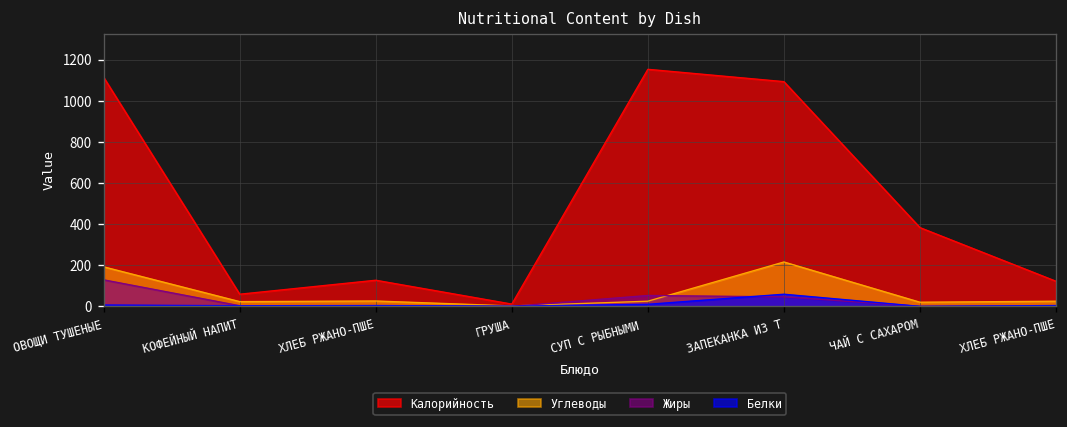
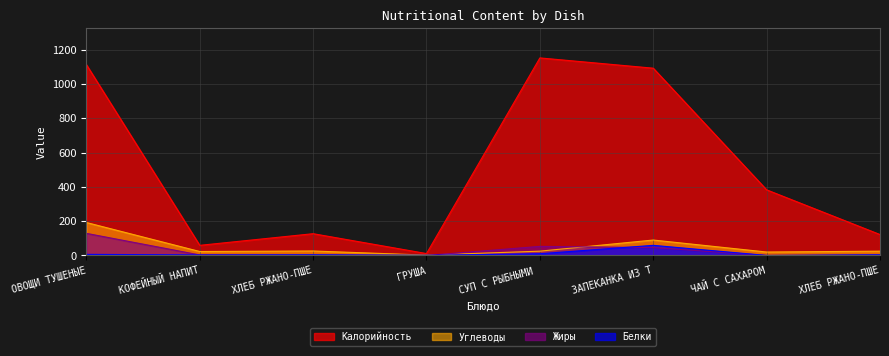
  {
    "Калорийность": {
      "ОВОЩИ ТУШЕНЫЕ": 1110,
      "КОФЕЙНЫЙ НАПИТ": 60,
      "СУП С РЫБНЫМИ": 1150,
      "ЗАПЕКАНКА ИЗ Т": 1090,
      "ЧАЙ С САХАРОМ": 380
    },
    "Углеводы": {
      "ОВОЩИ ТУШЕНЫЕ": 190,
      "КОФЕЙНЫЙ НАПИТ": 20,
      "СУП С РЫБНЫМИ": 30,
-     "ЗАПЕКАНКА ИЗ Т": 220,
+     "ЗАПЕКАНКА ИЗ Т": 90,
      "ЧАЙ С САХАРОМ": 20
    },
    "Жиры": {
      "ОВОЩИ ТУШЕНЫЕ": 130,
      "СУП С РЫБНЫМИ": 50
    },
    "Белки": {
      "ОВОЩИ ТУШЕНЫЕ": 10,
      "СУП С РЫБНЫМИ": 10
    }
  }
